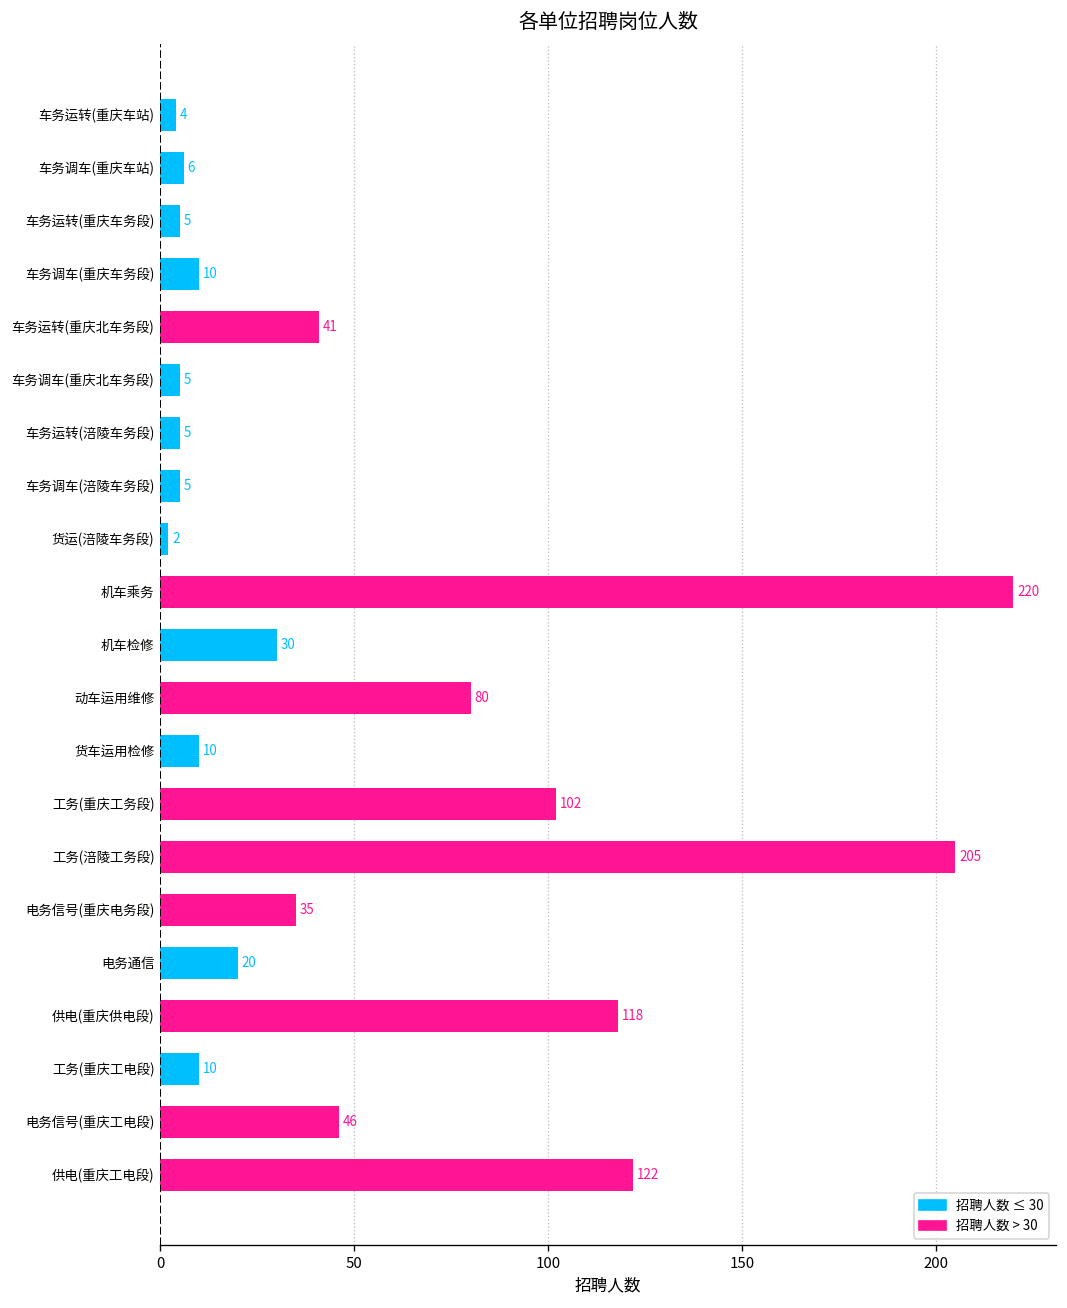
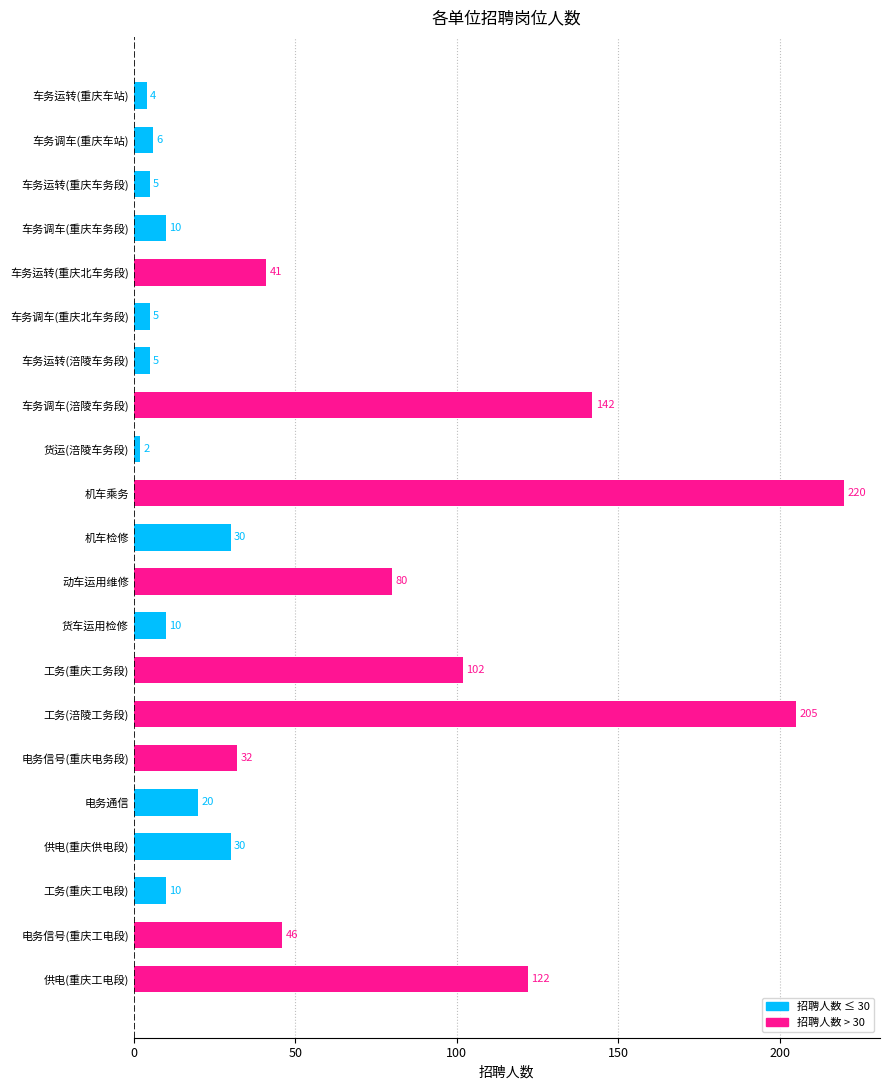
  {
    "车务运转(重庆车站)": 4,
    "车务调车(重庆车站)": 6,
    "车务运转(重庆车务段)": 5,
    "车务调车(重庆车务段)": 10,
    "车务运转(重庆北车务段)": 41,
    "车务调车(重庆北车务段)": 5,
    "车务运转(涪陵车务段)": 5,
-   "车务调车(涪陵车务段)": 5,
+   "车务调车(涪陵车务段)": 142,
    "货运(涪陵车务段)": 2,
    "机车乘务": 220,
    "机车检修": 30,
    "动车运用维修": 80,
    "货车运用检修": 10,
    "工务(重庆工务段)": 102,
    "工务(涪陵工务段)": 205,
-   "电务信号(重庆电务段)": 35,
+   "电务信号(重庆电务段)": 32,
    "电务通信": 20,
-   "供电(重庆供电段)": 118,
+   "供电(重庆供电段)": 30,
    "工务(重庆工电段)": 10,
    "电务信号(重庆工电段)": 46,
    "供电(重庆工电段)": 122
  }
